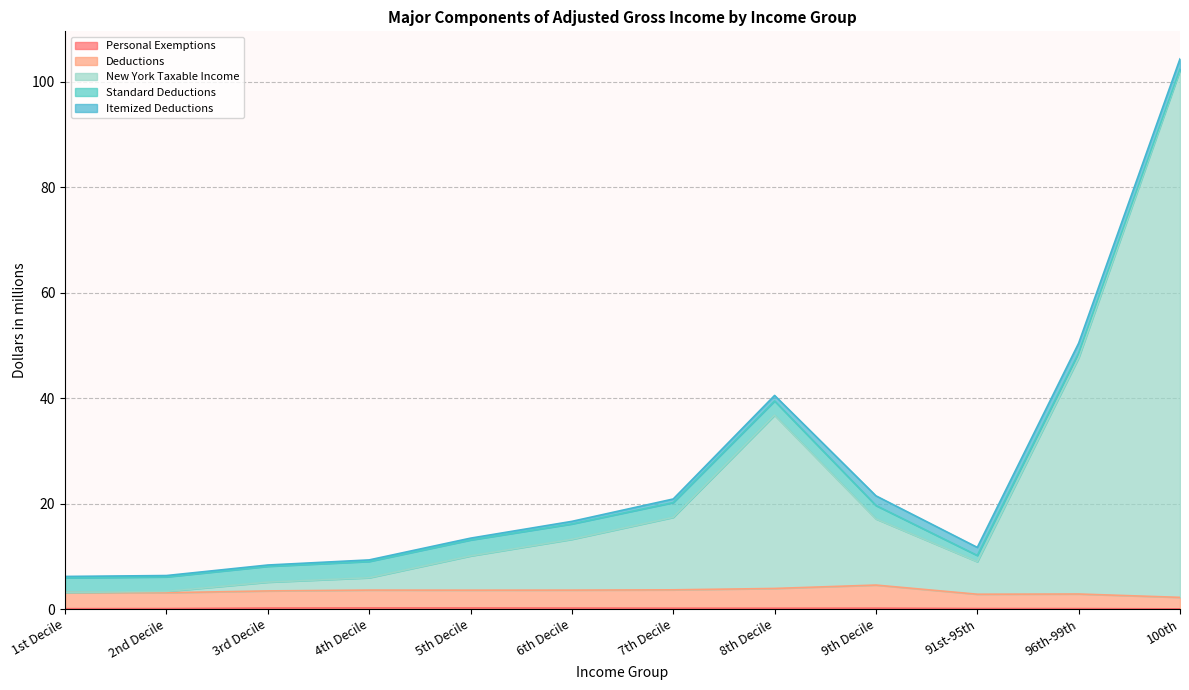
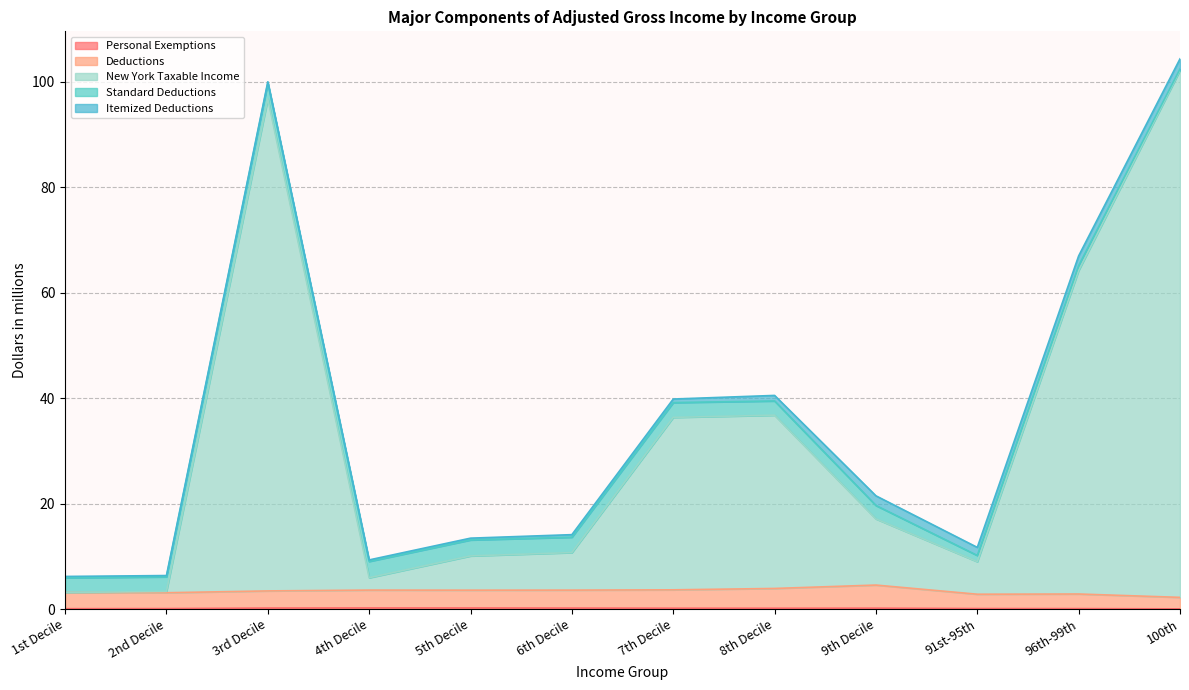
  {
    "New York Taxable Income": {
-     "3rd Decile": 2,
+     "3rd Decile": 93,
      "4th Decile": 2,
      "5th Decile": 6,
-     "6th Decile": 10,
-     "7th Decile": 14,
+     "6th Decile": 7,
+     "7th Decile": 33,
      "8th Decile": 33,
      "9th Decile": 13,
      "91st-95th": 6,
-     "96th-99th": 45
+     "96th-99th": 61
    }
  }
